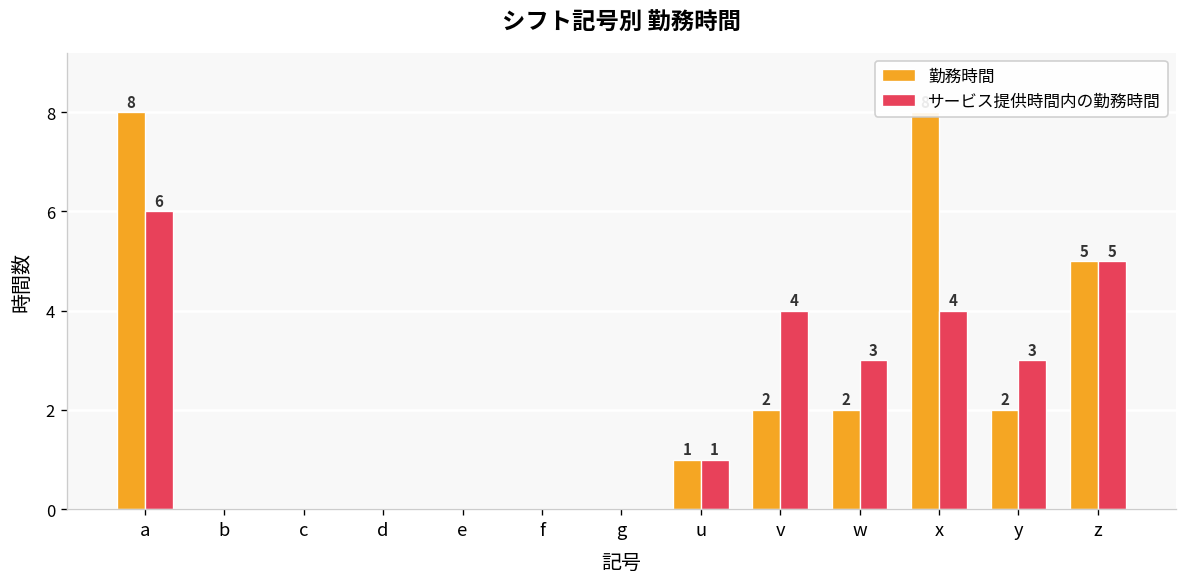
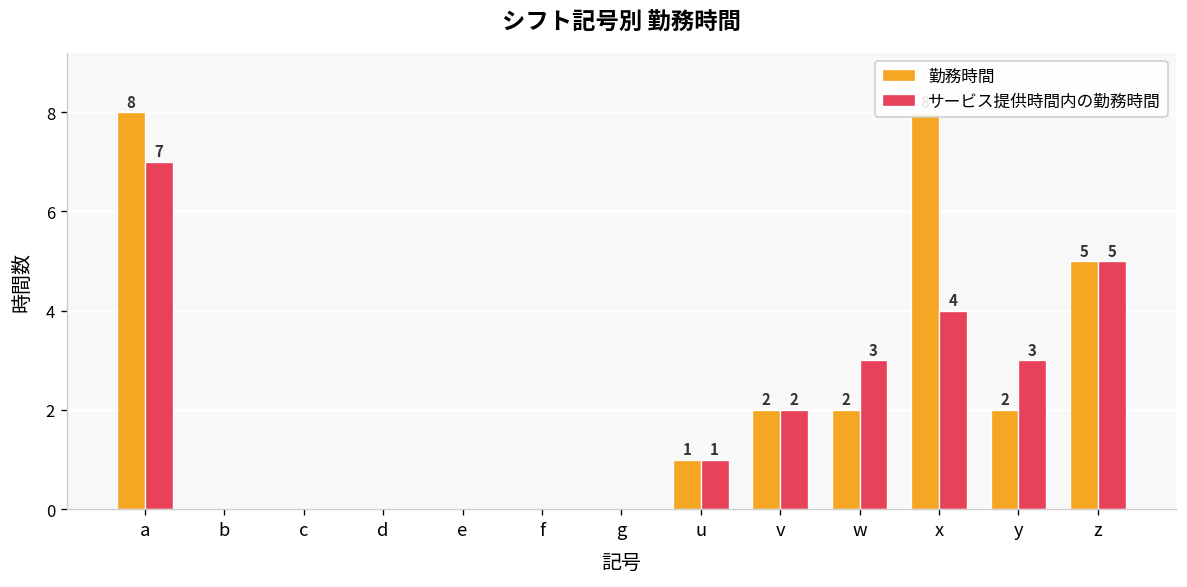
  {
    "勤務時間": {
      "a": 8,
      "u": 1,
      "v": 2,
      "w": 2,
      "y": 2,
      "z": 5
    },
    "サービス提供時間内の勤務時間": {
-     "a": 6,
+     "a": 7,
      "u": 1,
-     "v": 4,
+     "v": 2,
      "w": 3,
      "x": 4,
      "y": 3,
      "z": 5
    }
  }
